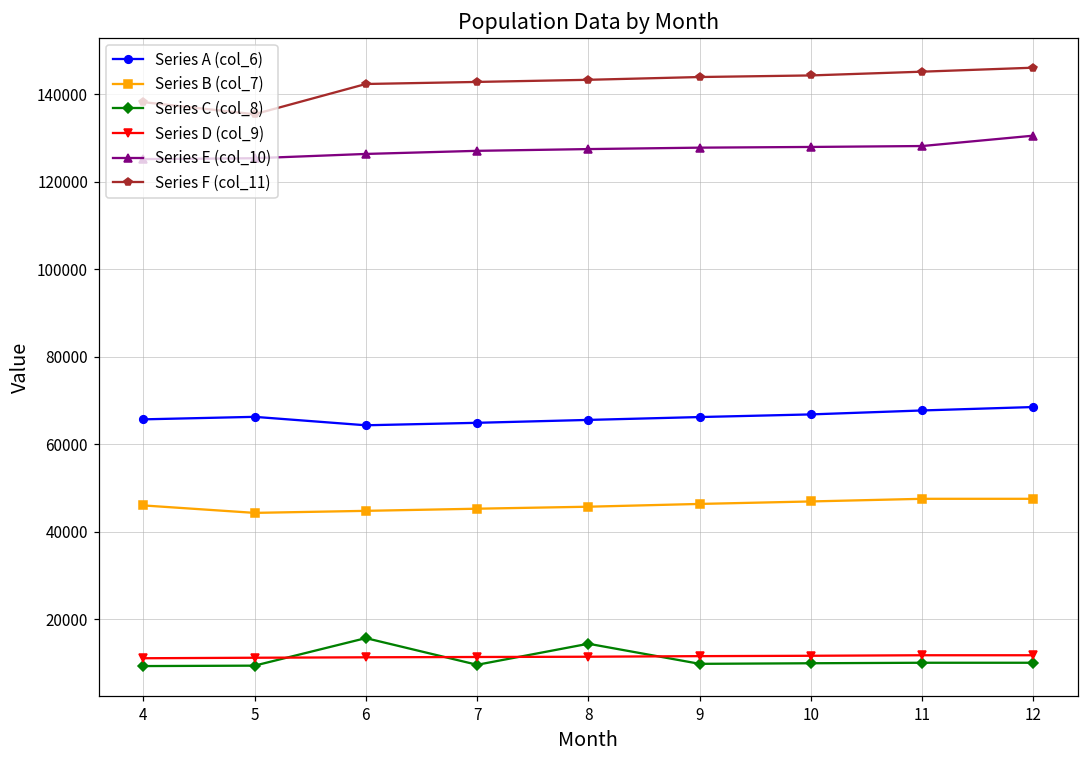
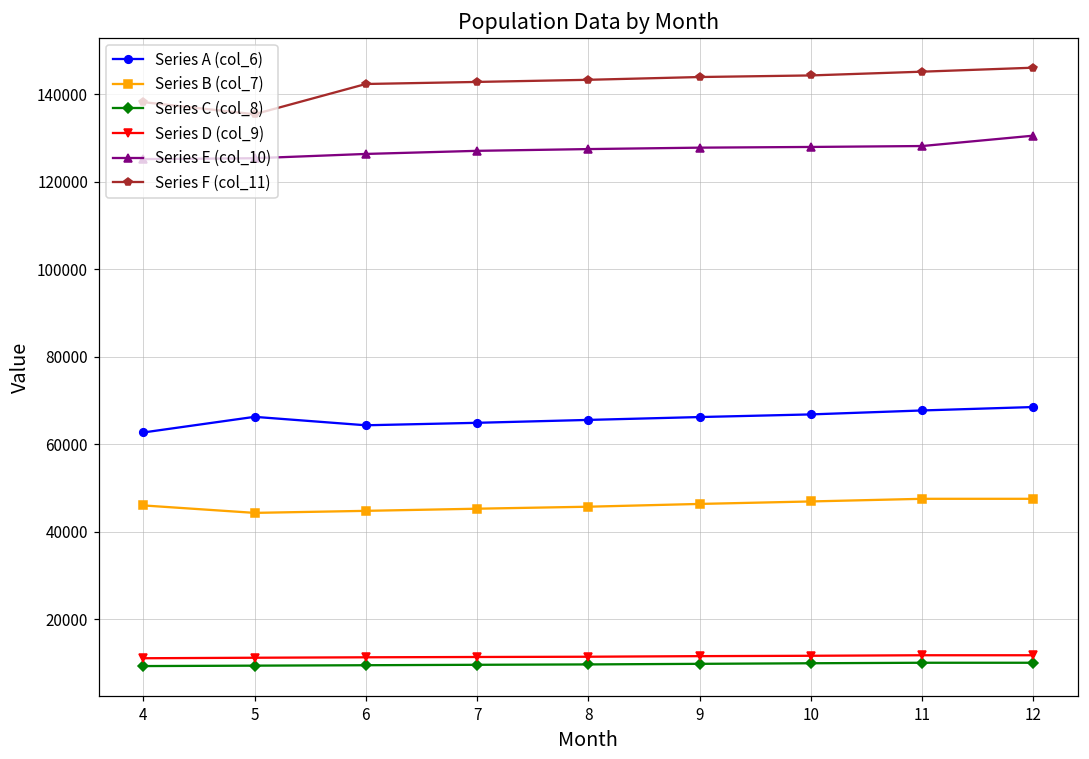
  {
    "Series A (col_6)": {
-     "4": 66000,
+     "4": 63000,
      "5": 66000,
      "6": 64000,
      "7": 65000,
      "8": 66000,
      "9": 66000,
      "10": 67000,
      "11": 68000,
      "12": 68000
    },
    "Series B (col_7)": {
      "4": 46000,
      "5": 44000,
      "6": 45000,
      "7": 45000,
      "8": 46000,
      "9": 46000,
      "10": 47000,
      "11": 48000,
      "12": 48000
    },
    "Series C (col_8)": {
      "4": 9000,
      "5": 9000,
-     "6": 16000,
+     "6": 9000,
      "7": 10000,
-     "8": 14000,
+     "8": 10000,
      "9": 10000,
      "10": 10000,
      "11": 10000,
      "12": 10000
    },
    "Series D (col_9)": {
      "4": 11000,
      "5": 11000,
      "6": 11000,
      "7": 11000,
      "8": 11000,
      "9": 12000,
      "10": 12000,
      "11": 12000,
      "12": 12000
    },
    "Series E (col_10)": {
      "6": 126000,
      "7": 127000,
      "8": 127000,
      "9": 128000,
      "10": 128000,
      "11": 128000,
      "12": 131000
    },
    "Series F (col_11)": {
      "6": 142000,
      "7": 143000,
      "8": 143000,
      "9": 144000,
      "10": 144000,
      "11": 145000,
      "12": 146000
    }
  }
